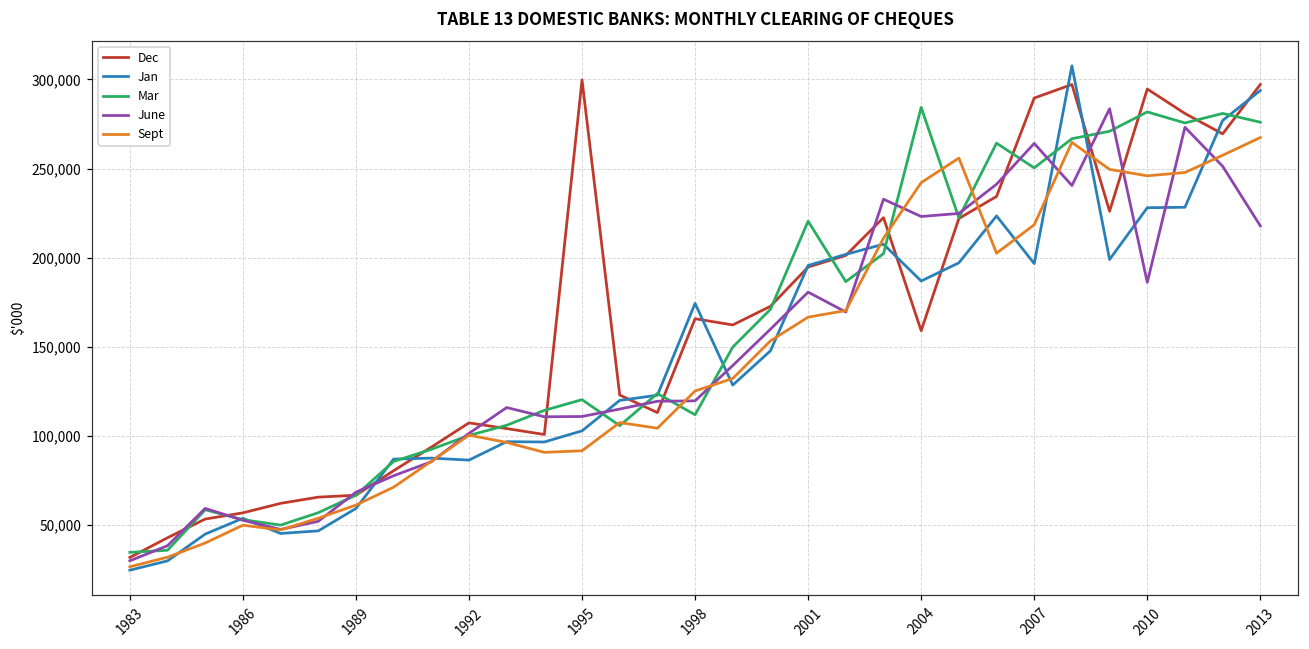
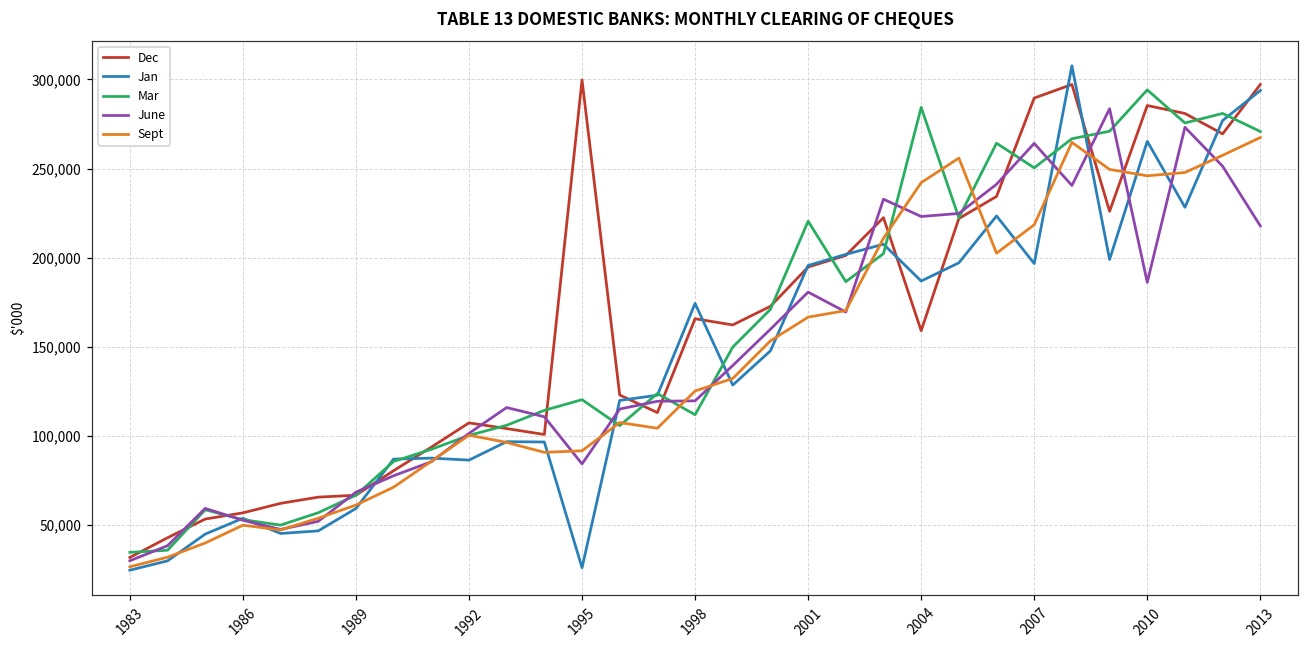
  {
    "Dec": {
      "1983": "32,000",
      "1986": "57,000",
      "1992": "107,000",
      "1995": "300,000",
      "1998": "166,000",
      "2004": "159,000",
      "2007": "289,000",
-     "2010": "295,000",
+     "2010": "285,000",
      "2013": "297,000"
    },
    "Jan": {
      "1983": "25,000",
      "1989": "59,000",
      "1992": "87,000",
-     "1995": "103,000",
+     "1995": "26,000",
      "1998": "174,000",
      "2004": "187,000",
      "2007": "197,000",
-     "2010": "228,000",
+     "2010": "265,000",
      "2013": "294,000"
    },
    "Mar": {
      "1983": "35,000",
      "1995": "120,000",
      "1998": "112,000",
      "2001": "220,000",
      "2004": "284,000",
      "2007": "250,000",
-     "2010": "282,000",
-     "2013": "276,000"
+     "2010": "294,000",
+     "2013": "271,000"
    },
    "June": {
      "1983": "30,000",
      "1989": "69,000",
-     "1995": "111,000",
+     "1995": "84,000",
      "1998": "120,000",
      "2001": "181,000",
      "2004": "223,000",
      "2007": "264,000",
      "2010": "186,000",
      "2013": "218,000"
    },
    "Sept": {
      "1983": "27,000",
      "1986": "50,000",
      "1989": "61,000",
      "1995": "92,000",
      "1998": "125,000",
      "2001": "167,000",
      "2004": "242,000",
      "2007": "218,000",
      "2010": "246,000",
      "2013": "267,000"
    }
  }
